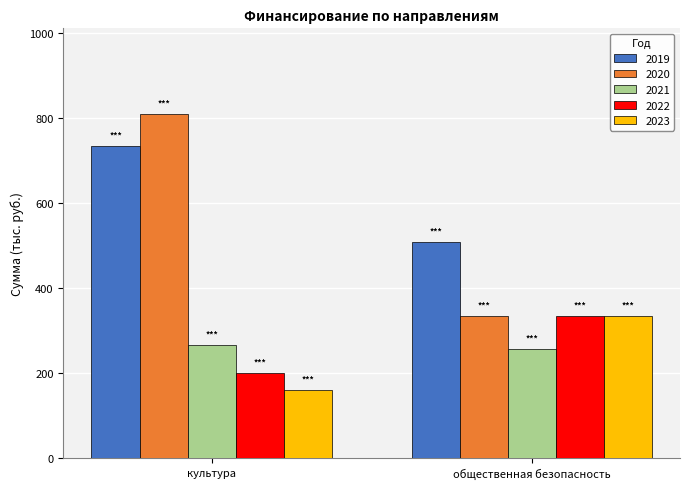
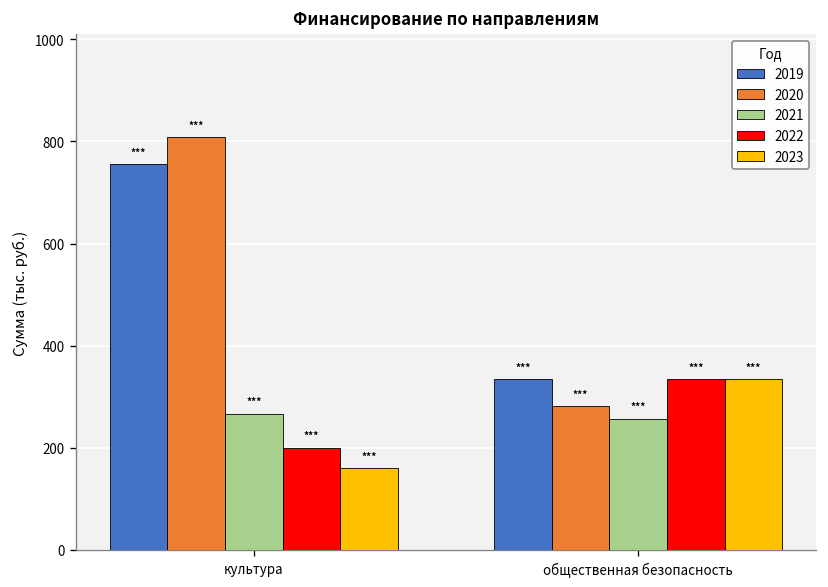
  {
    "2019": {
-     "культура": 730,
-     "общественная безопасность": 510
+     "культура": 760,
+     "общественная безопасность": 330
    },
    "2020": {
      "культура": 810,
-     "общественная безопасность": 330
+     "общественная безопасность": 280
    },
    "2021": {
      "культура": 270,
      "общественная безопасность": 260
    },
    "2022": {
      "культура": 200,
      "общественная безопасность": 330
    },
    "2023": {
      "культура": 160,
      "общественная безопасность": 330
    }
  }
